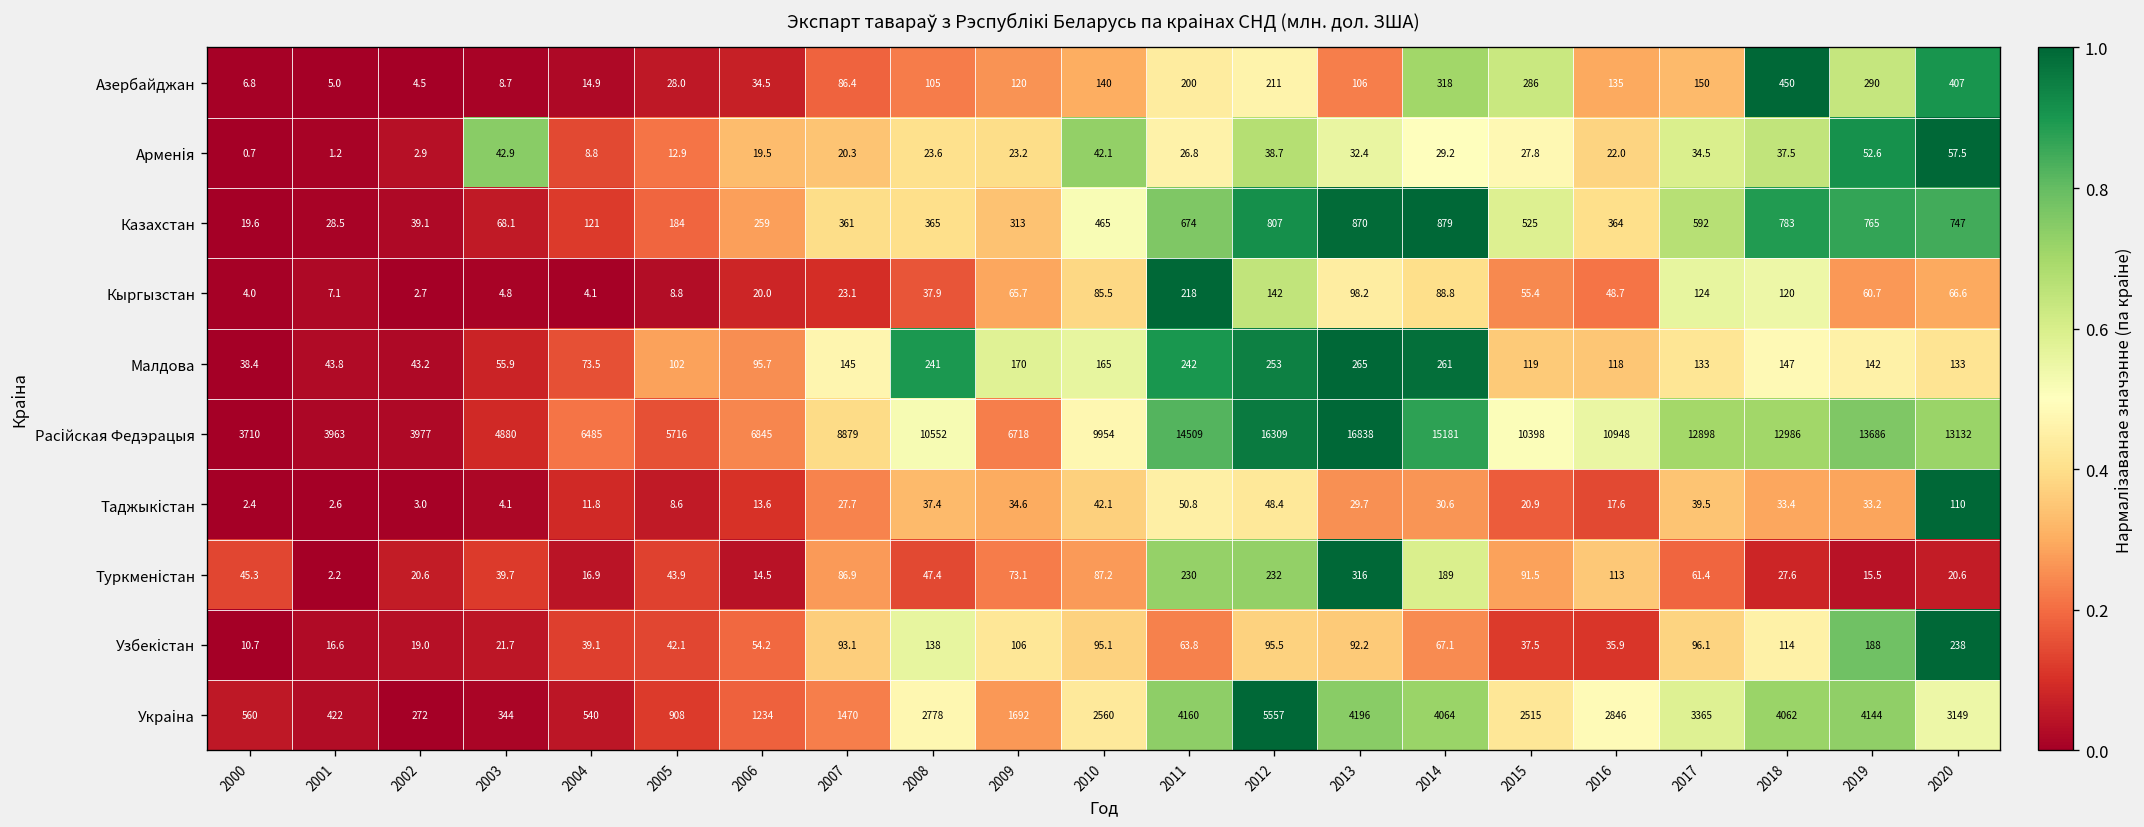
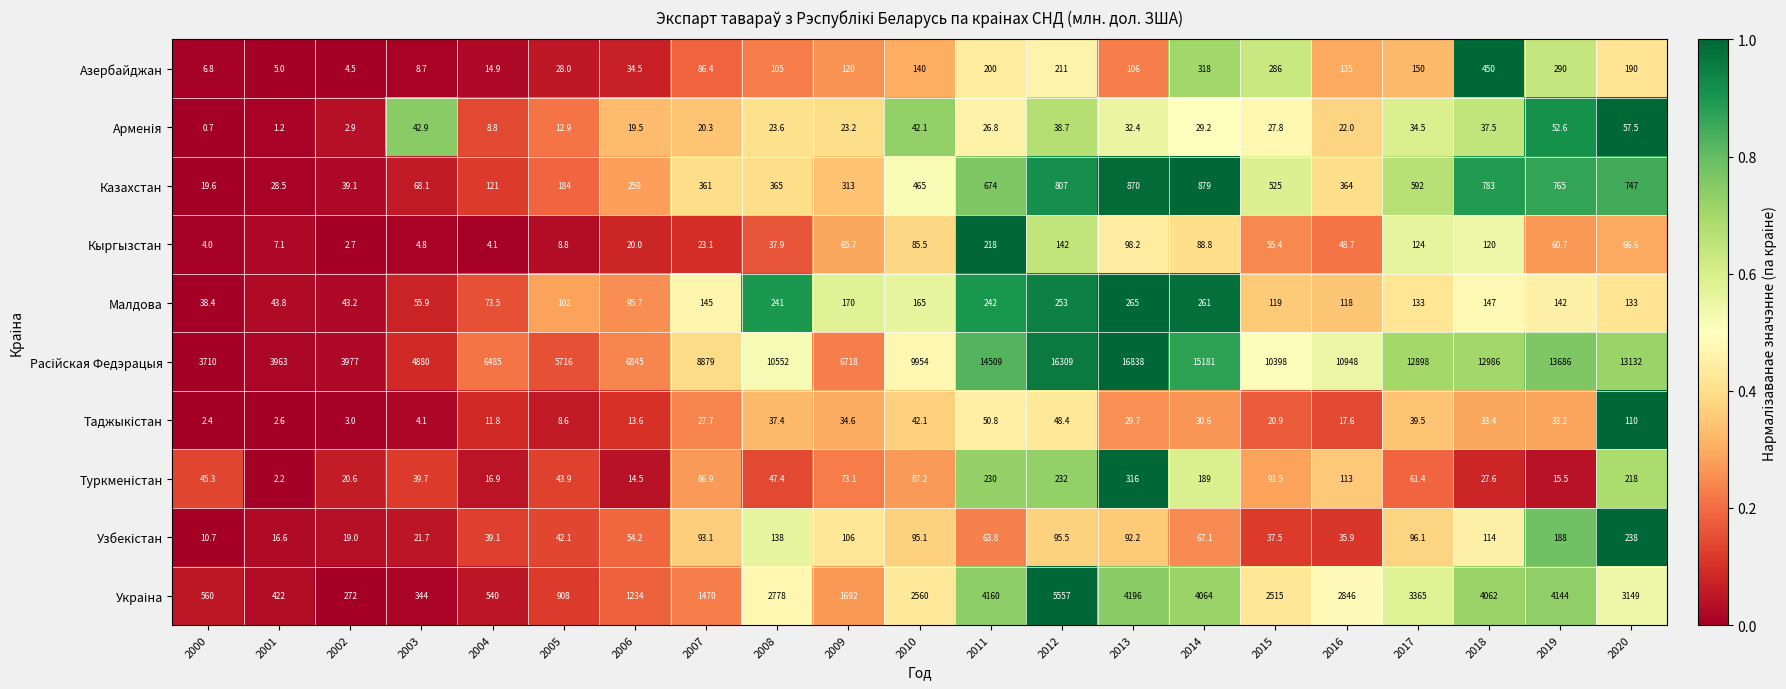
  {
    "Азербайджан": {
      "2000": 6.8,
      "2001": 5.0,
      "2002": 4.5,
      "2003": 8.7,
      "2004": 14.9,
      "2005": 28.0,
      "2006": 34.5,
      "2007": 86.4,
      "2008": 105,
      "2009": 120,
      "2010": 140,
      "2011": 200,
      "2012": 211,
      "2013": 106,
      "2014": 318,
      "2015": 286,
      "2016": 135,
      "2017": 150,
      "2018": 450,
      "2019": 290,
-     "2020": 407
+     "2020": 190
    },
    "Туркменістан": {
      "2000": 45.3,
      "2001": 2.2,
      "2002": 20.6,
      "2003": 39.7,
      "2004": 16.9,
      "2005": 43.9,
      "2006": 14.5,
      "2007": 86.9,
      "2008": 47.4,
      "2009": 73.1,
      "2010": 87.2,
      "2011": 230,
      "2012": 232,
      "2013": 316,
      "2014": 189,
      "2015": 91.5,
      "2016": 113,
      "2017": 61.4,
      "2018": 27.6,
      "2019": 15.5,
-     "2020": 20.6
+     "2020": 218
    }
  }
